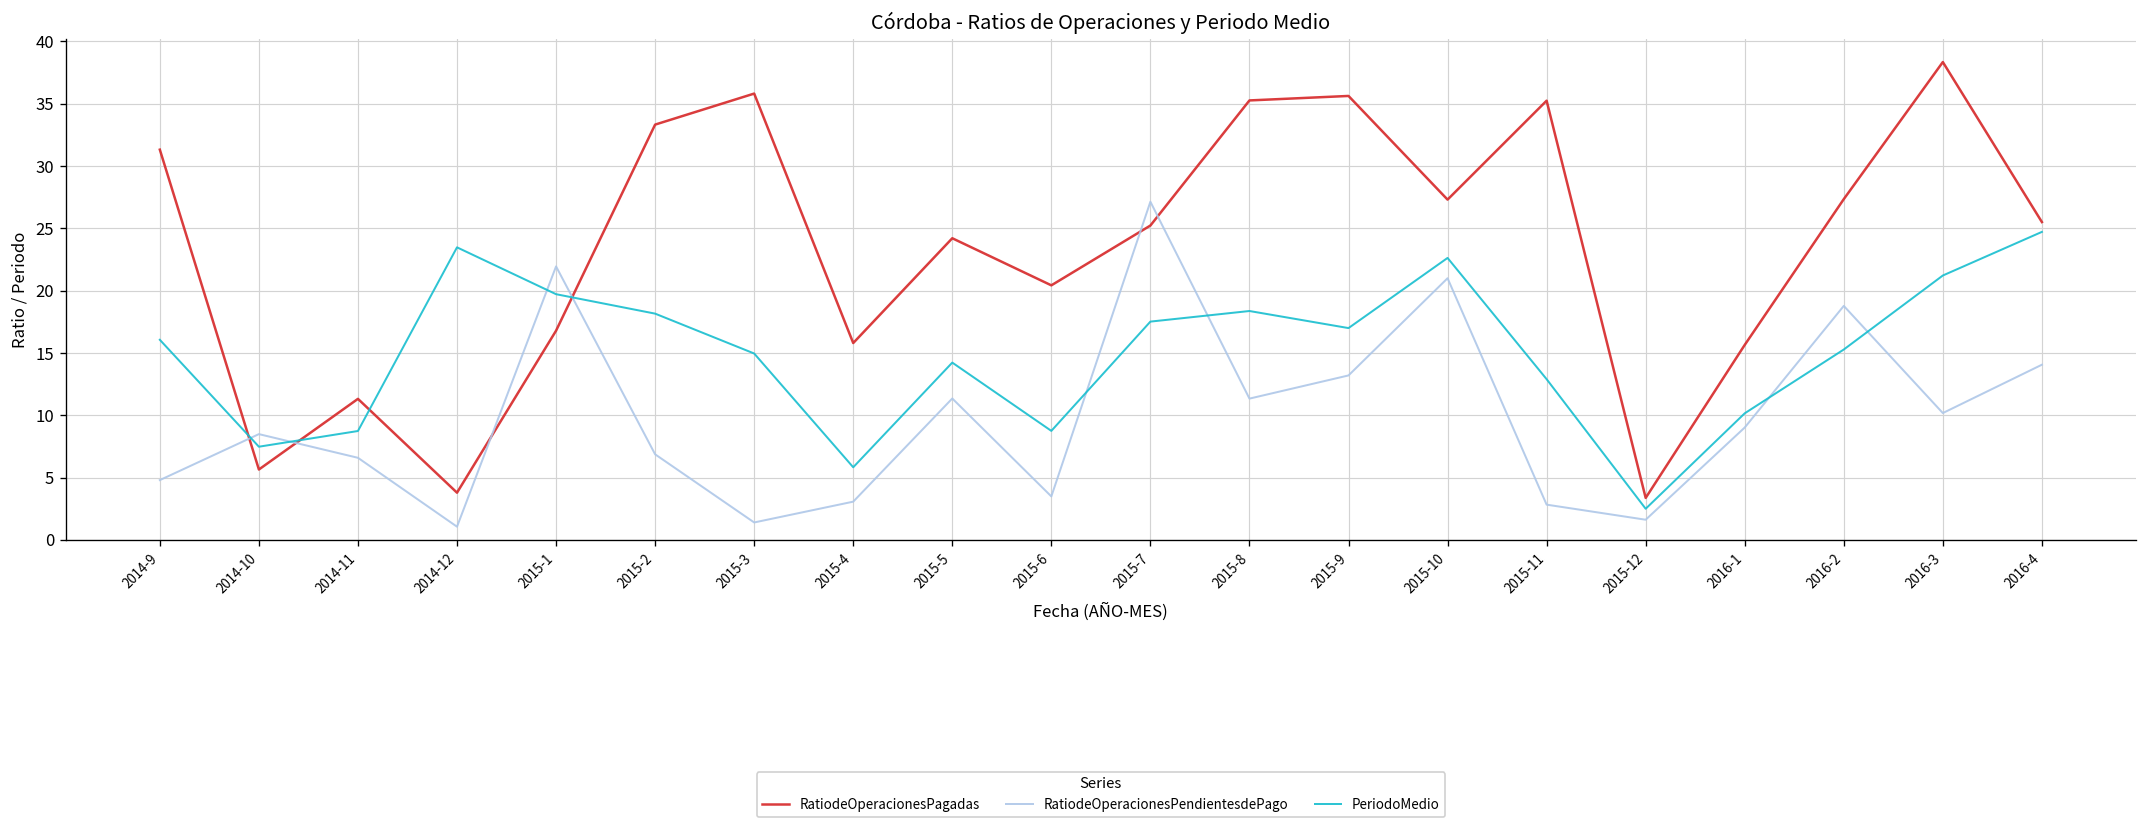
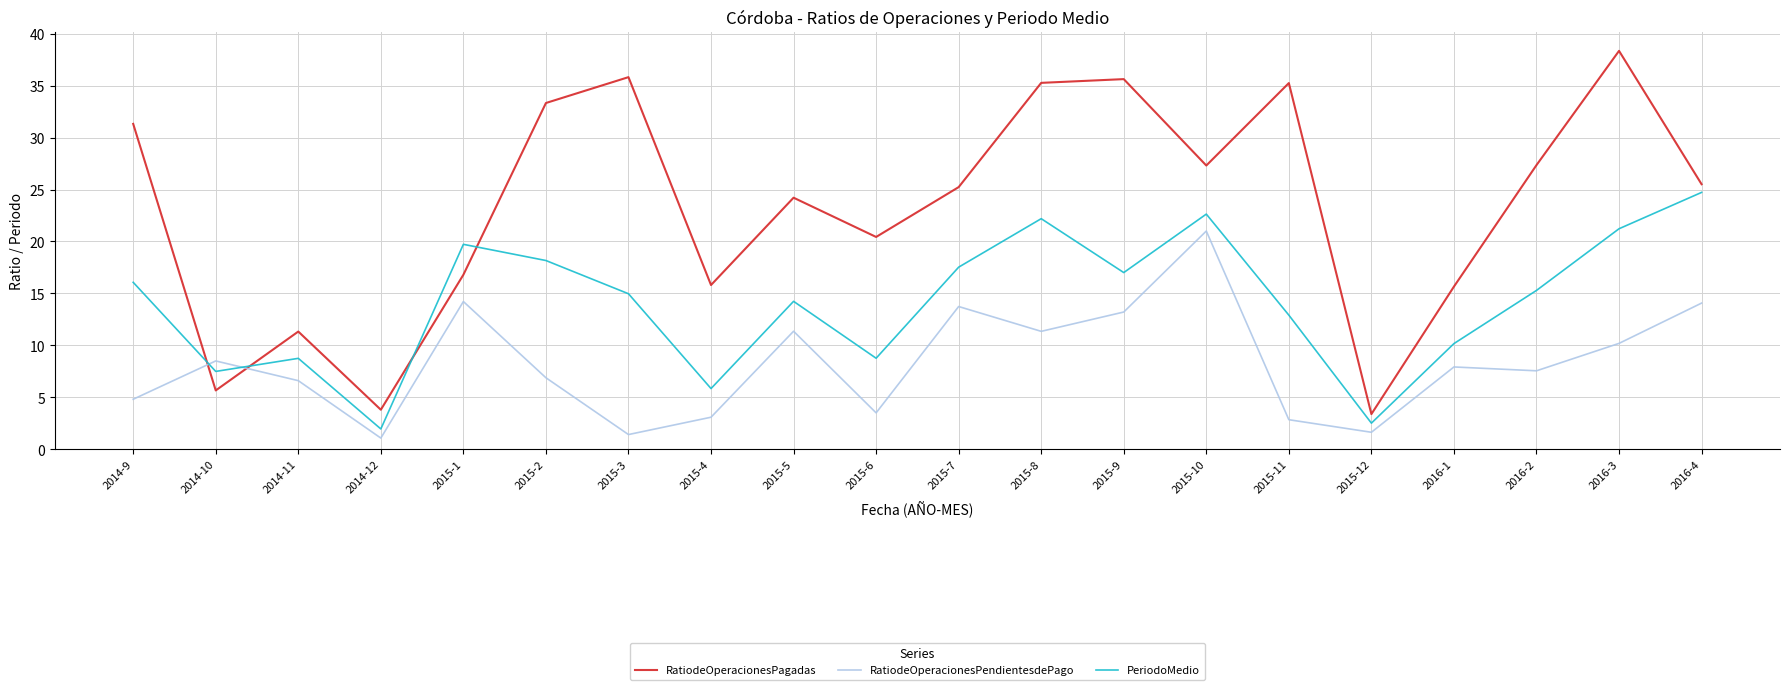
  {
    "RatiodeOperacionesPagadas": {
      "2014-9": 31.3,
      "2014-10": 5.7,
      "2014-11": 11.3,
      "2014-12": 3.8,
      "2015-1": 16.8,
      "2015-2": 33.3,
      "2015-3": 35.8,
      "2015-4": 15.8,
      "2015-5": 24.2,
      "2015-6": 20.4,
      "2015-7": 25.2,
      "2015-8": 35.3,
      "2015-9": 35.6,
      "2015-10": 27.3,
      "2015-11": 35.3,
      "2015-12": 3.4,
      "2016-1": 15.7,
      "2016-2": 27.4,
      "2016-3": 38.4,
      "2016-4": 25.5
    },
    "RatiodeOperacionesPendientesdePago": {
      "2014-9": 4.8,
      "2014-10": 8.5,
      "2014-11": 6.6,
      "2014-12": 1.1,
-     "2015-1": 22.0,
+     "2015-1": 14.2,
      "2015-2": 6.9,
      "2015-3": 1.4,
      "2015-4": 3.1,
      "2015-5": 11.4,
      "2015-6": 3.5,
-     "2015-7": 27.1,
+     "2015-7": 13.7,
      "2015-8": 11.3,
      "2015-9": 13.2,
      "2015-10": 21.0,
      "2015-11": 2.8,
      "2015-12": 1.6,
-     "2016-1": 9.0,
-     "2016-2": 18.8,
+     "2016-1": 7.9,
+     "2016-2": 7.5,
      "2016-3": 10.2,
      "2016-4": 14.1
    },
    "PeriodoMedio": {
      "2014-9": 16.1,
      "2014-10": 7.5,
      "2014-11": 8.7,
-     "2014-12": 23.5,
+     "2014-12": 1.9,
      "2015-1": 19.7,
      "2015-2": 18.2,
      "2015-3": 15.0,
      "2015-4": 5.8,
      "2015-5": 14.2,
      "2015-6": 8.8,
      "2015-7": 17.5,
-     "2015-8": 18.4,
+     "2015-8": 22.2,
      "2015-9": 17.0,
      "2015-10": 22.6,
      "2015-11": 12.9,
      "2015-12": 2.5,
      "2016-1": 10.2,
      "2016-2": 15.3,
      "2016-3": 21.2,
      "2016-4": 24.7
    }
  }
